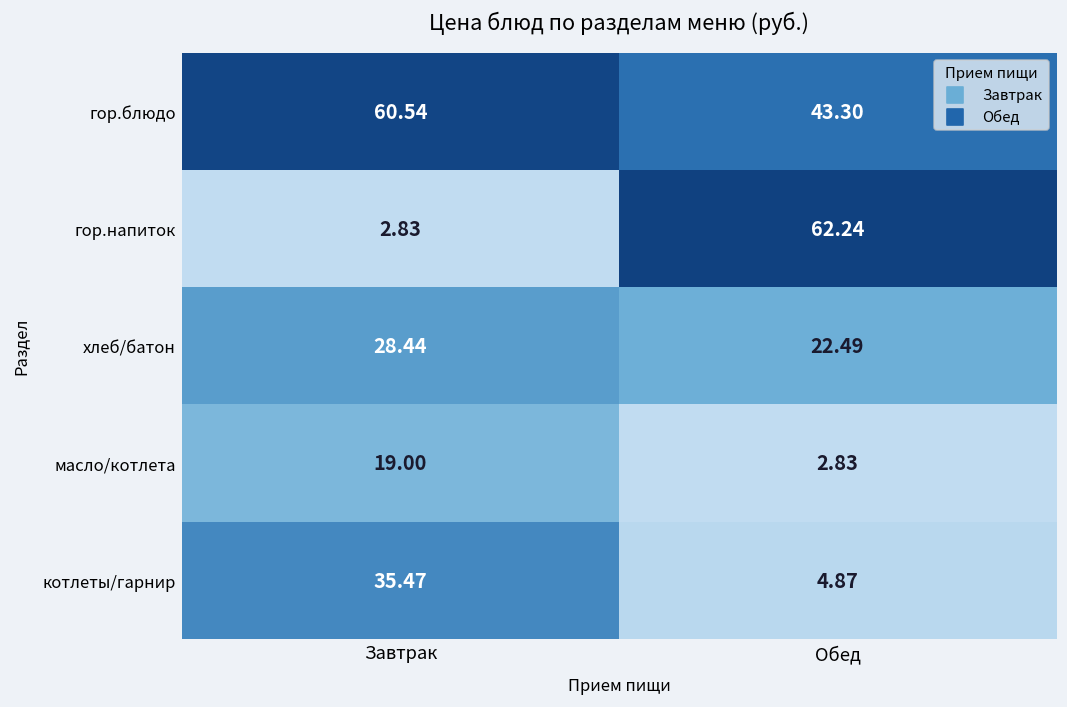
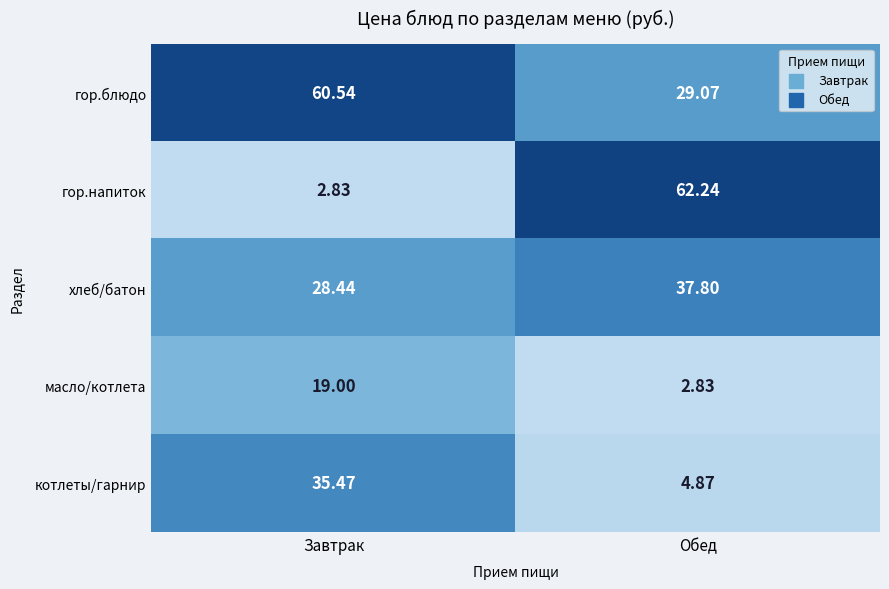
  {
    "гор.блюдо": {
      "Завтрак": 60.54,
-     "Обед": 43.30
+     "Обед": 29.07
    },
    "гор.напиток": {
      "Завтрак": 2.83,
      "Обед": 62.24
    },
    "хлеб/батон": {
      "Завтрак": 28.44,
-     "Обед": 22.49
+     "Обед": 37.80
    },
    "масло/котлета": {
      "Завтрак": 19.00,
      "Обед": 2.83
    },
    "котлеты/гарнир": {
      "Завтрак": 35.47,
      "Обед": 4.87
    }
  }
